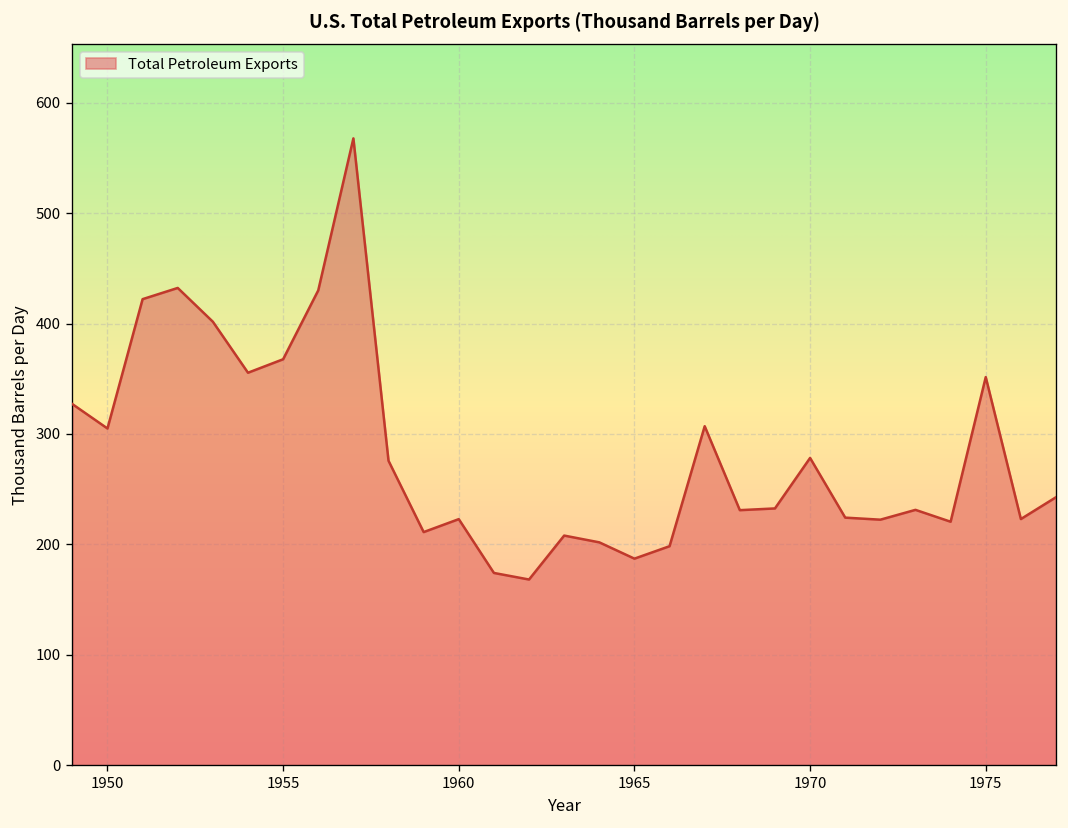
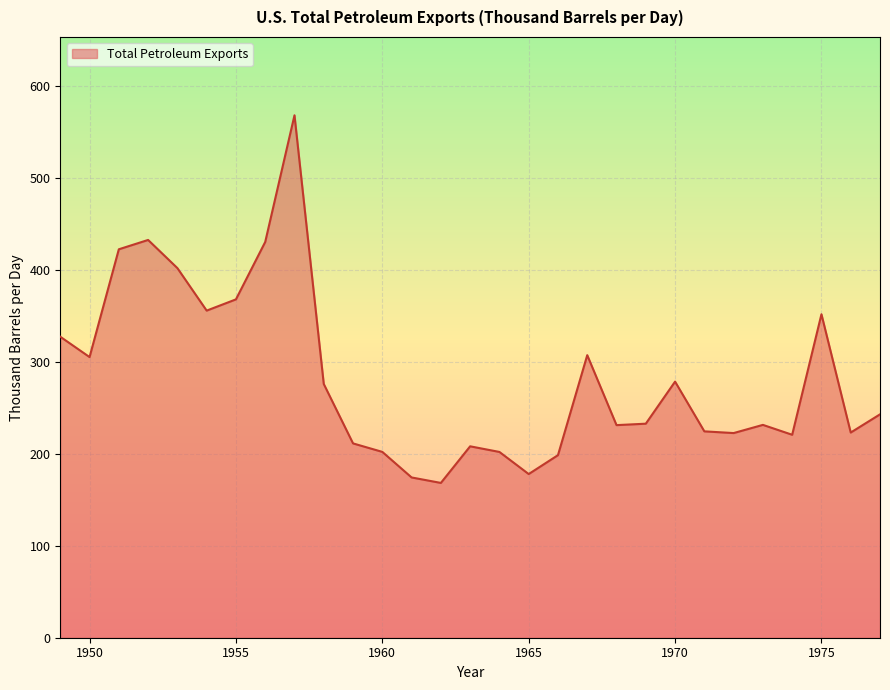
  {
    "1950": 300,
    "1955": 370,
-   "1960": 220,
-   "1965": 190,
+   "1960": 200,
+   "1965": 180,
    "1970": 280,
    "1975": 350
  }
